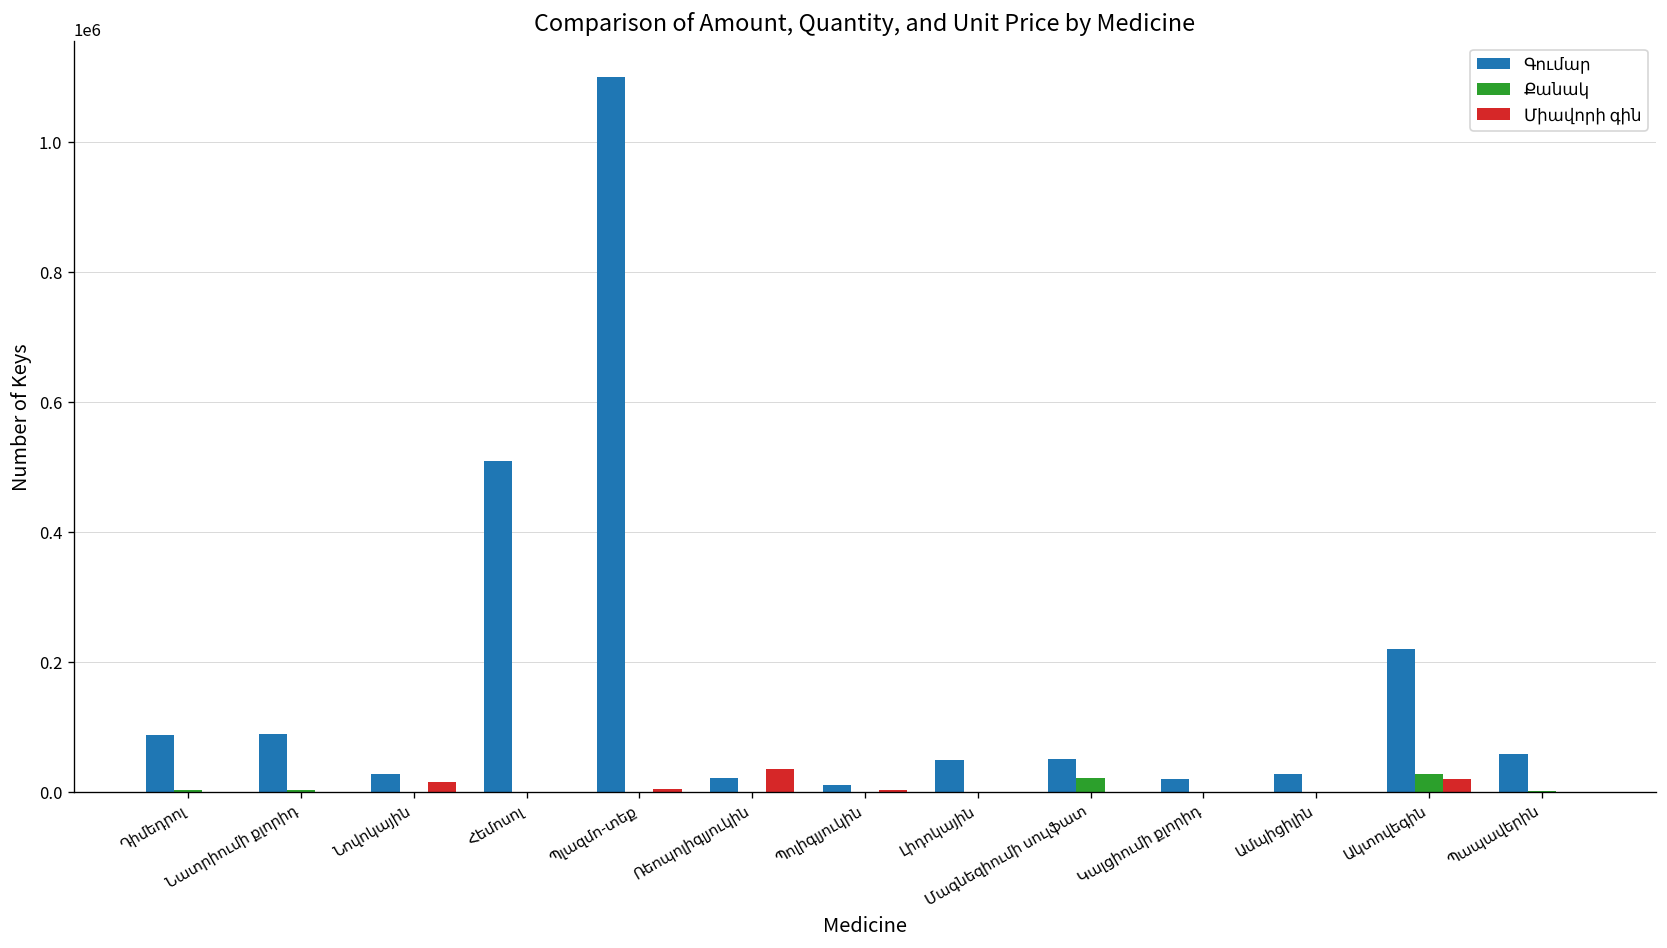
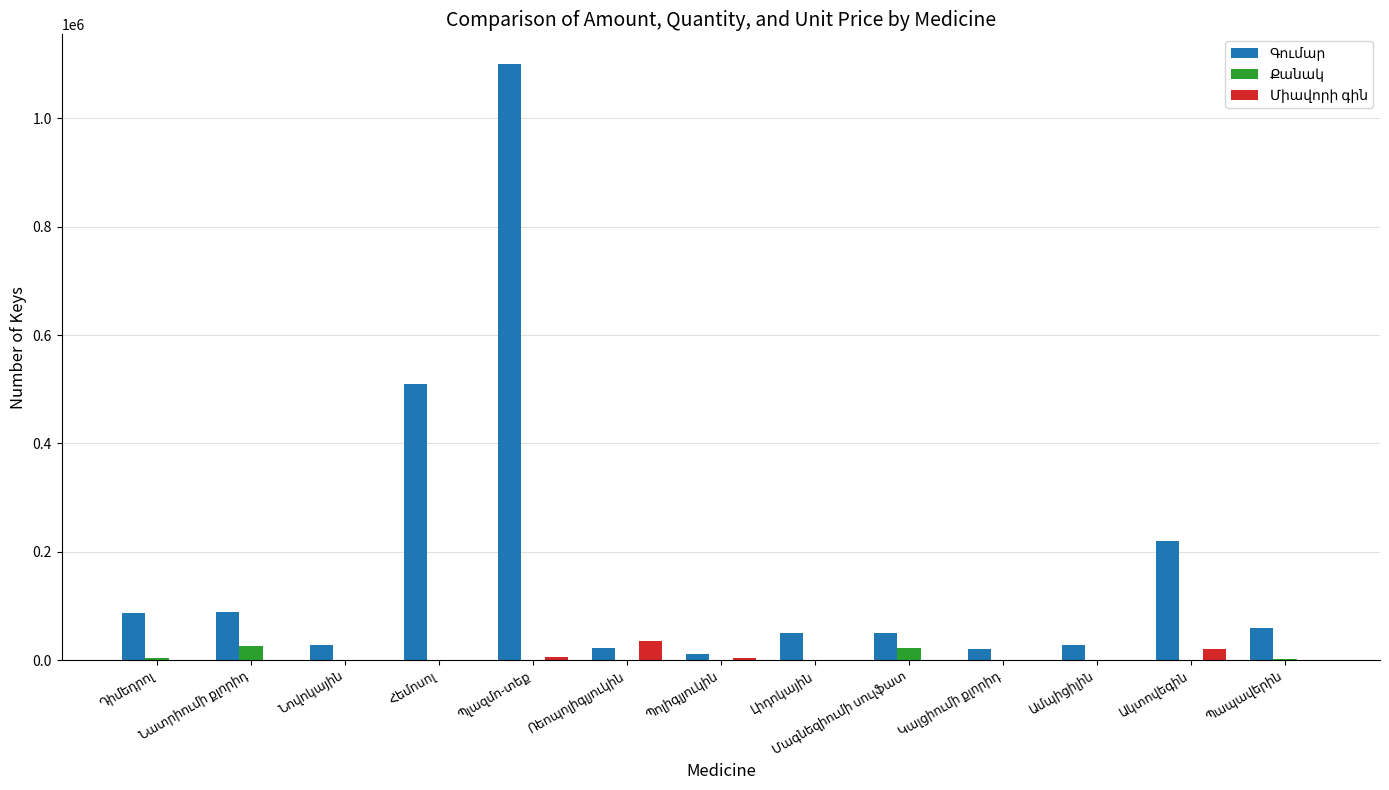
  {
    "Գումար": {
      "Դիմեդրոլ": 90000,
      "Նատրիումի քլորիդ": 90000,
      "Նովոկային": 30000,
      "Հեմոսոլ": 510000,
      "Պլազմո-տեք": 1100000,
      "Ռեոպոլիգլյուկին": 20000,
      "Պոլիգլյուկին": 10000,
      "Լիդոկային": 50000,
      "Մագնեզիումի սուլֆատ": 50000,
      "Կալցիումի քլորիդ": 20000,
      "Ամպիցիլին": 30000,
      "Ակտովեգին": 220000,
      "Պապավերին": 60000
    },
    "Քանակ": {
-     "Նատրիումի քլորիդ": 0,
+     "Նատրիումի քլորիդ": 30000,
      "Մագնեզիումի սուլֆատ": 20000,
-     "Ակտովեգին": 30000
+     "Ակտովեգին": 0
    },
    "Միավորի գին": {
-     "Նովոկային": 20000,
+     "Նովոկային": 0,
      "Պլազմո-տեք": 10000,
      "Ռեոպոլիգլյուկին": 40000,
      "Ակտովեգին": 20000
    }
  }
